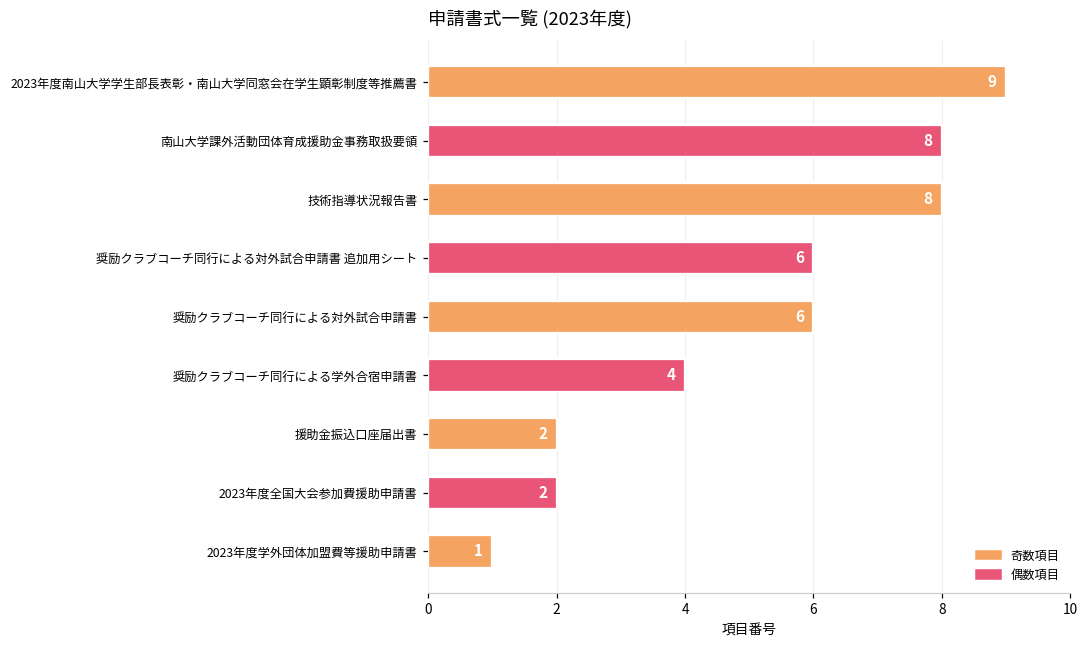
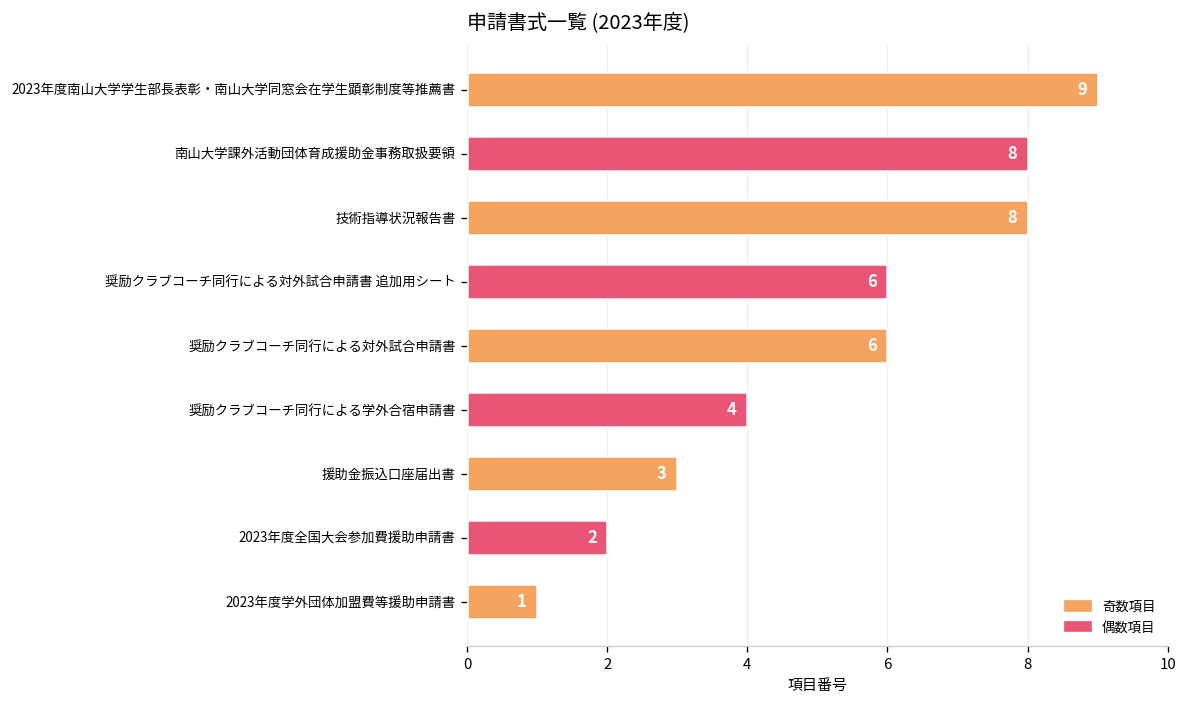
  {
    "2023年度南山大学学生部長表彰・南山大学同窓会在学生顕彰制度等推薦書": 9,
    "南山大学課外活動団体育成援助金事務取扱要領": 8,
    "技術指導状況報告書": 8,
    "奨励クラブコーチ同行による対外試合申請書 追加用シート": 6,
    "奨励クラブコーチ同行による対外試合申請書": 6,
    "奨励クラブコーチ同行による学外合宿申請書": 4,
-   "援助金振込口座届出書": 2,
+   "援助金振込口座届出書": 3,
    "2023年度全国大会参加費援助申請書": 2,
    "2023年度学外団体加盟費等援助申請書": 1
  }
